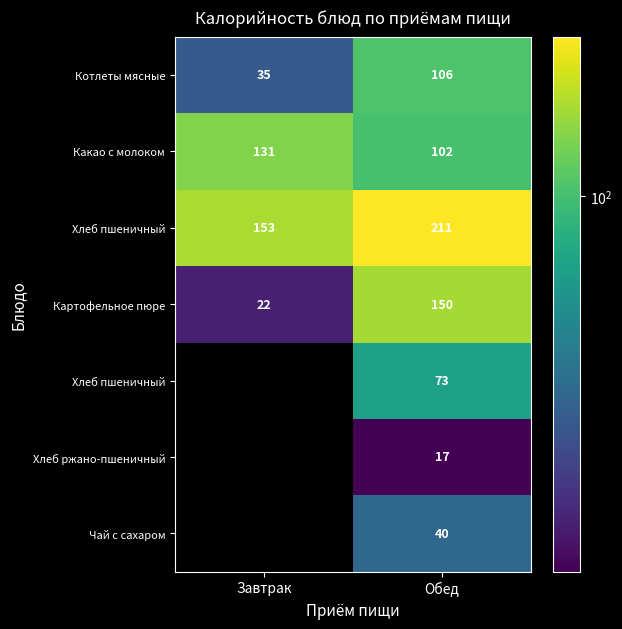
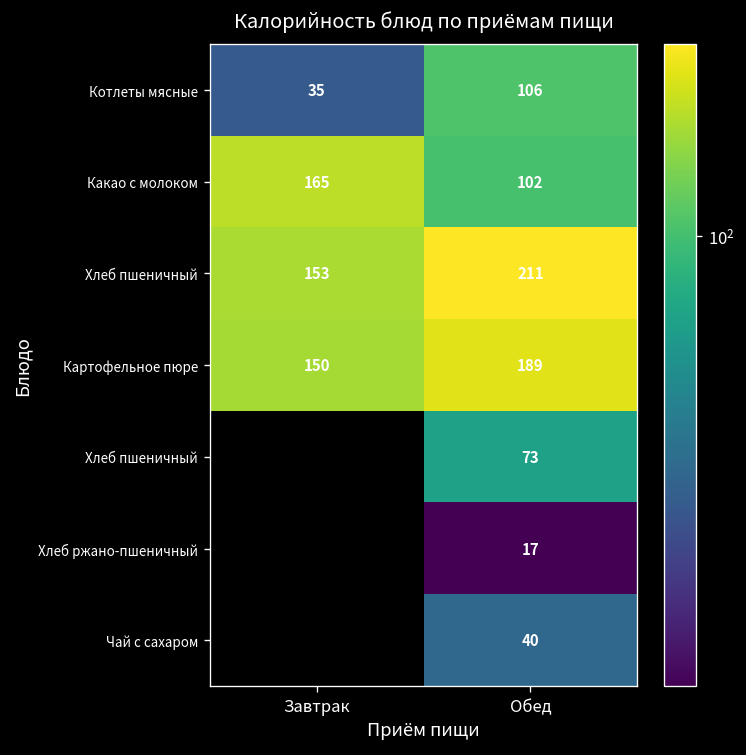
  {
    "Котлеты мясные": {
      "Завтрак": 35,
      "Обед": 106
    },
    "Какао с молоком": {
-     "Завтрак": 131,
+     "Завтрак": 165,
      "Обед": 102
    },
    "Хлеб пшеничный": {
      "Завтрак": 153
    },
    "Картофельное пюре": {
-     "Завтрак": 22,
-     "Обед": 150
+     "Завтрак": 150,
+     "Обед": 189
    },
    "Хлеб ржано-пшеничный": {
      "Обед": 17
    },
    "Чай с сахаром": {
      "Обед": 40
    }
  }
